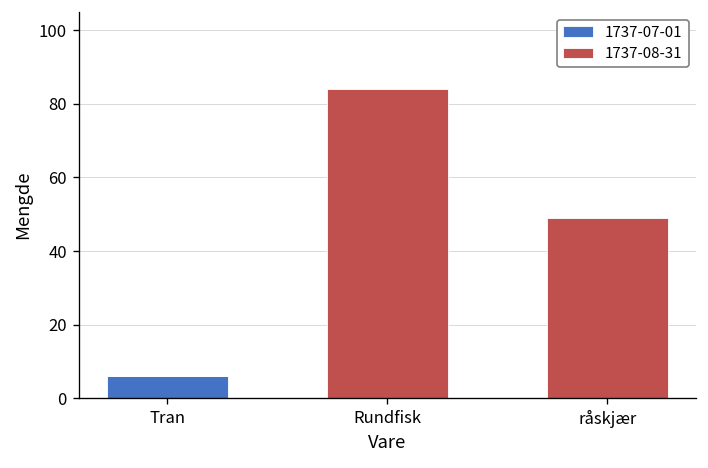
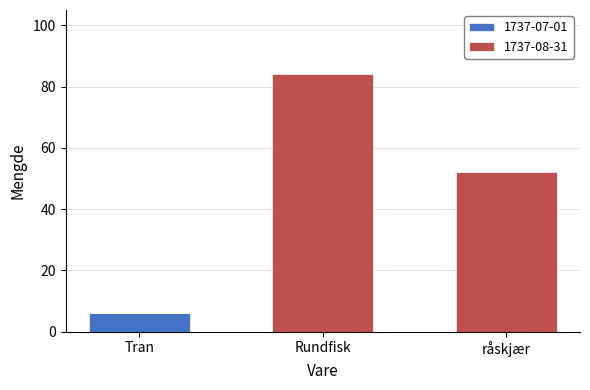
  {
    "1737-07-01": {
      "Tran": 6,
      "Rundfisk": 0,
      "råskjær": 0
    },
    "1737-08-31": {
-     "råskjær": 49
+     "råskjær": 52
    }
  }
